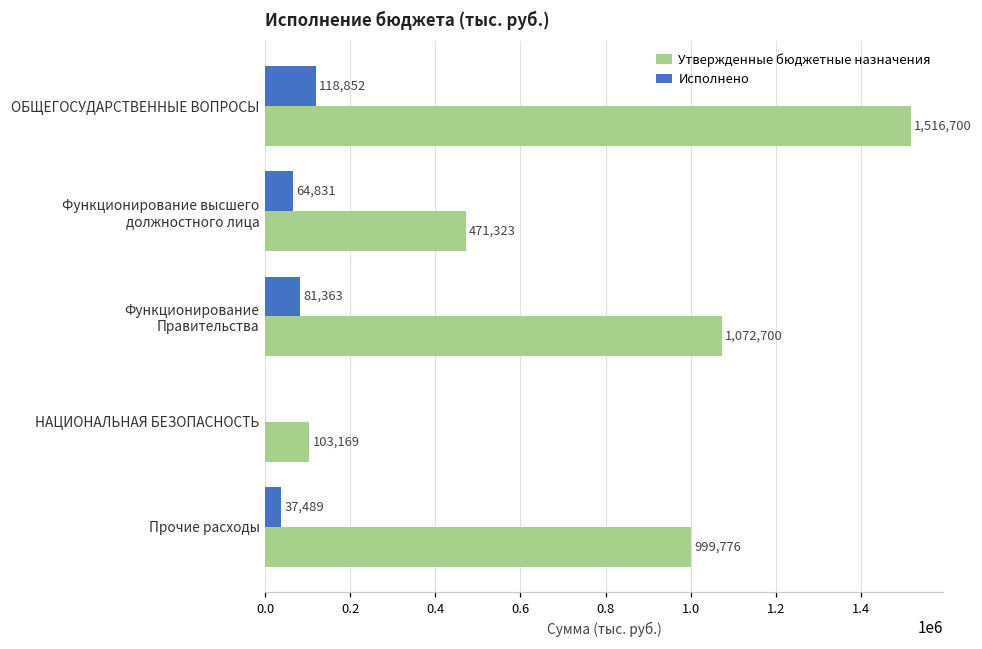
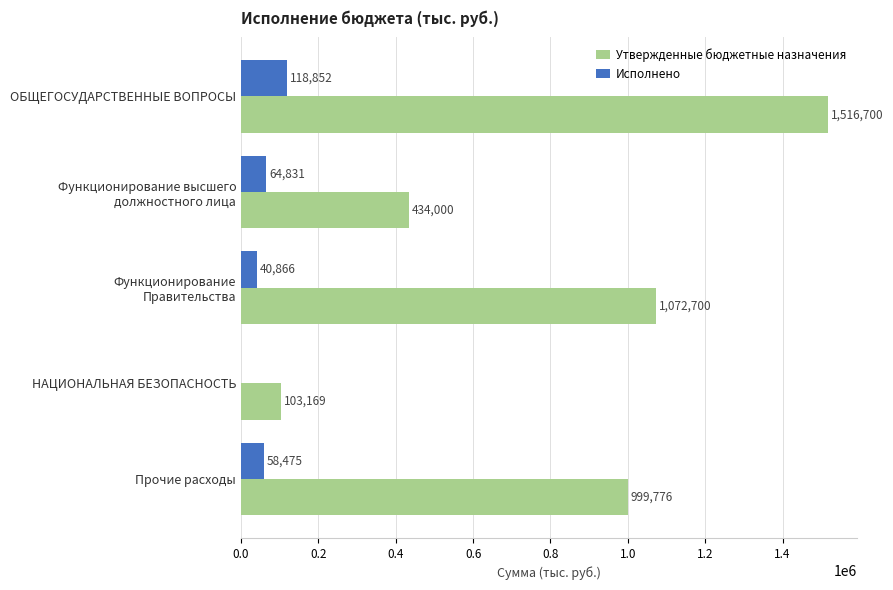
  {
    "Утвержденные бюджетные назначения": {
      "ОБЩЕГОСУДАРСТВЕННЫЕ ВОПРОСЫ": "1,516,700",
-     "Функционирование высшего должностного лица": "471,323",
+     "Функционирование высшего должностного лица": "434,000",
      "Функционирование Правительства": "1,072,700",
      "НАЦИОНАЛЬНАЯ БЕЗОПАСНОСТЬ": "103,169",
      "Прочие расходы": "999,776"
    },
    "Исполнено": {
      "ОБЩЕГОСУДАРСТВЕННЫЕ ВОПРОСЫ": "118,852",
      "Функционирование высшего должностного лица": "64,831",
-     "Функционирование Правительства": "81,363",
-     "Прочие расходы": "37,489"
+     "Функционирование Правительства": "40,866",
+     "Прочие расходы": "58,475"
    }
  }
